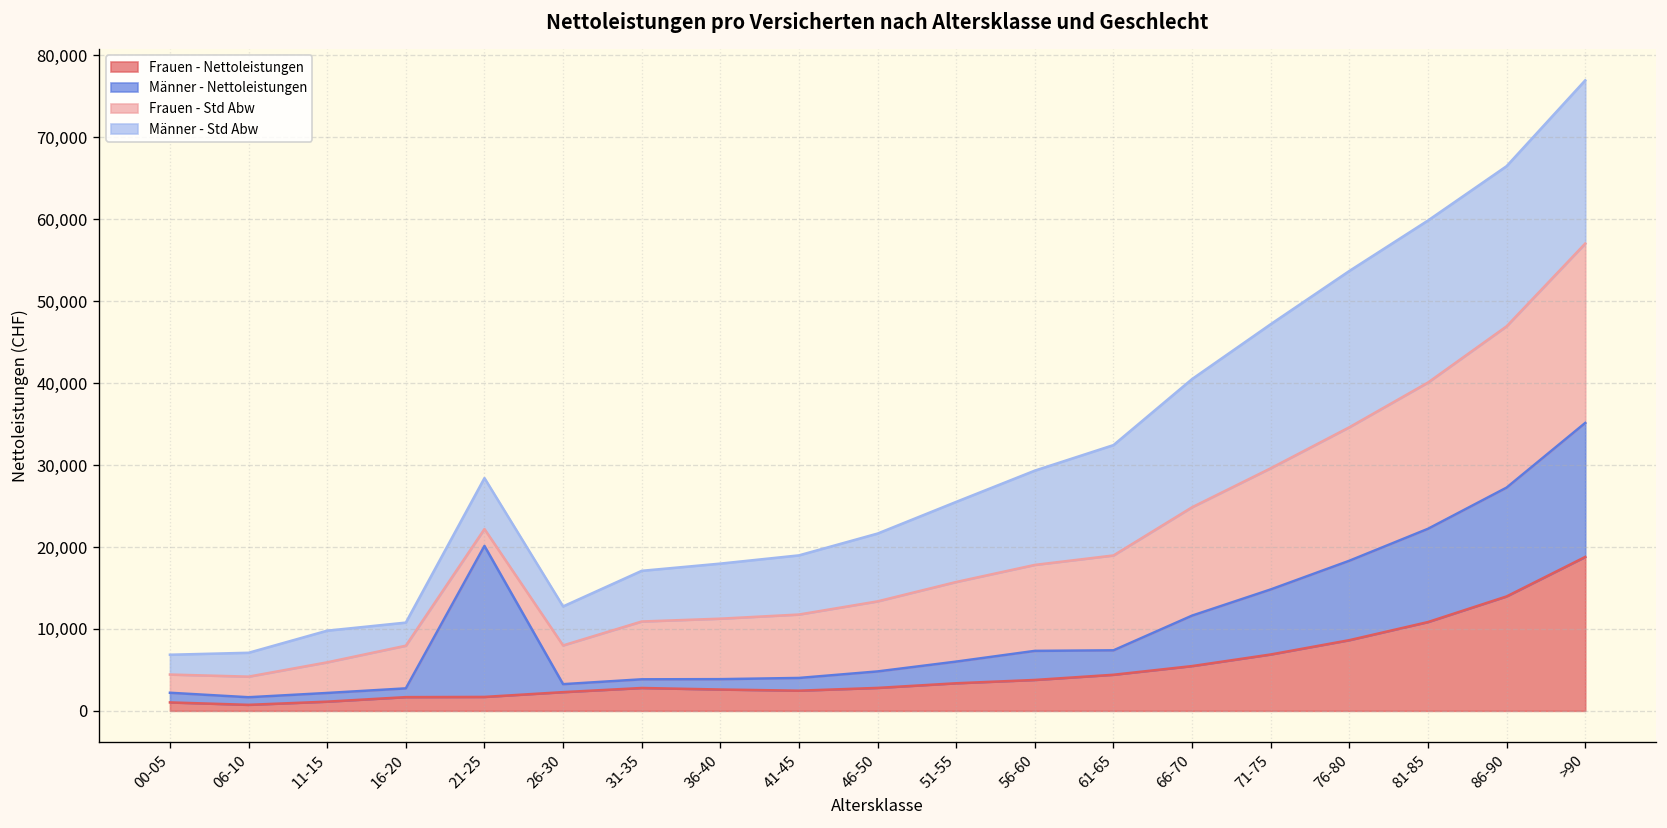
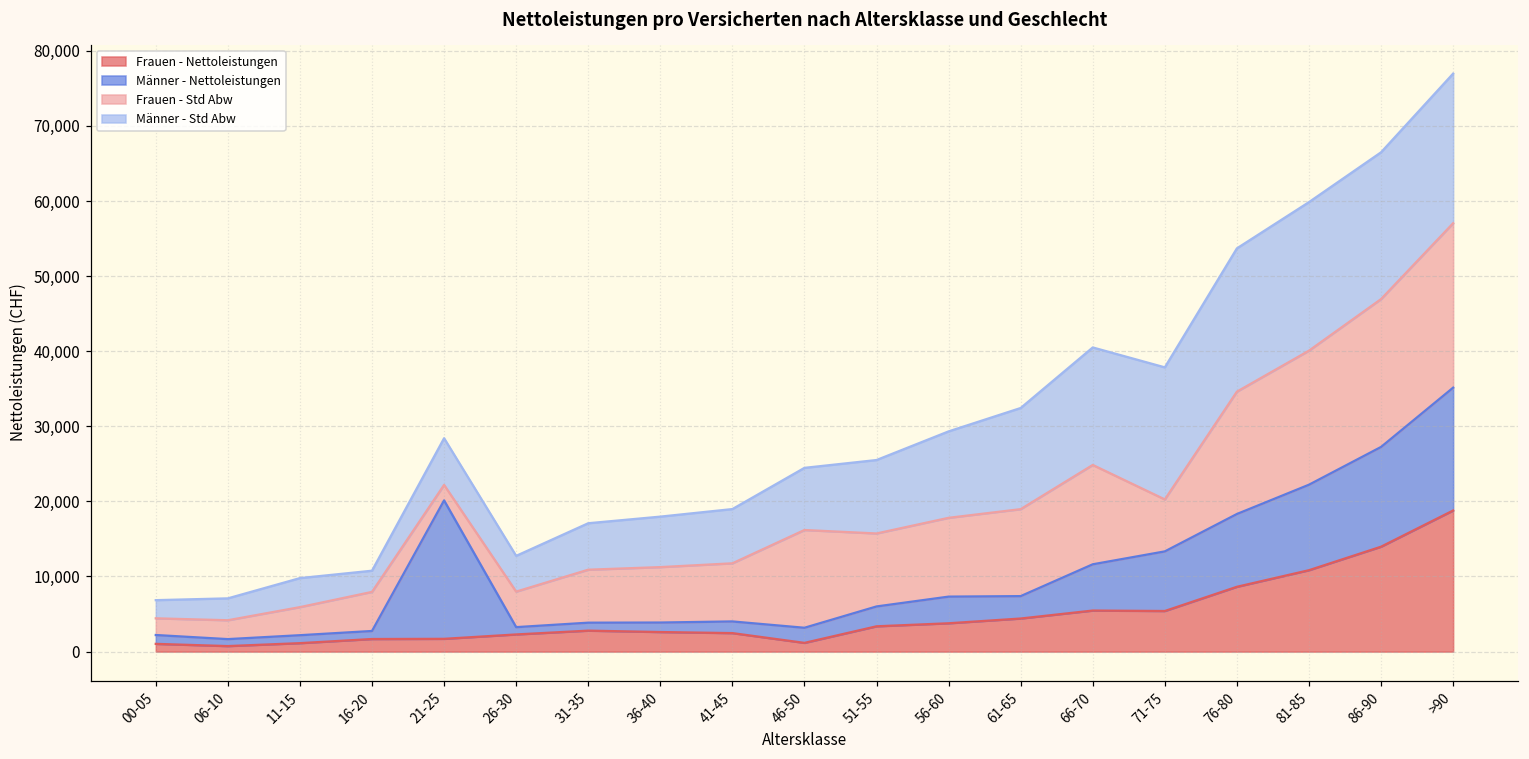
  {
    "Frauen - Nettoleistungen": {
      "00-05": "1,000",
      "06-10": "1,000",
      "11-15": "1,000",
      "16-20": "2,000",
      "21-25": "2,000",
      "26-30": "2,000",
      "31-35": "3,000",
      "36-40": "3,000",
      "41-45": "2,000",
-     "46-50": "3,000",
+     "46-50": "1,000",
      "51-55": "3,000",
      "56-60": "4,000",
      "61-65": "4,000",
      "66-70": "5,000",
-     "71-75": "7,000",
+     "71-75": "5,000",
      "76-80": "9,000",
      "81-85": "11,000",
      "86-90": "14,000",
      ">90": "19,000"
    },
    "Männer - Nettoleistungen": {
      "00-05": "1,000",
      "06-10": "1,000",
      "11-15": "1,000",
      "16-20": "1,000",
      "21-25": "18,000",
      "26-30": "1,000",
      "31-35": "1,000",
      "36-40": "1,000",
      "41-45": "2,000",
      "46-50": "2,000",
      "51-55": "3,000",
      "56-60": "4,000",
      "61-65": "3,000",
      "66-70": "6,000",
      "71-75": "8,000",
      "76-80": "10,000",
      "81-85": "11,000",
      "86-90": "13,000",
      ">90": "16,000"
    },
    "Frauen - Std Abw": {
      "00-05": "2,000",
      "06-10": "3,000",
      "11-15": "4,000",
      "16-20": "5,000",
      "21-25": "2,000",
      "26-30": "5,000",
      "31-35": "7,000",
      "36-40": "7,000",
      "41-45": "8,000",
-     "46-50": "9,000",
+     "46-50": "13,000",
      "51-55": "10,000",
      "56-60": "10,000",
      "61-65": "12,000",
      "66-70": "13,000",
-     "71-75": "15,000",
+     "71-75": "7,000",
      "76-80": "16,000",
      "81-85": "18,000",
      "86-90": "20,000",
      ">90": "22,000"
    },
    "Männer - Std Abw": {
      "00-05": "2,000",
      "06-10": "3,000",
      "11-15": "4,000",
      "16-20": "3,000",
      "21-25": "6,000",
      "26-30": "5,000",
      "31-35": "6,000",
      "36-40": "7,000",
      "41-45": "7,000",
      "46-50": "8,000",
      "51-55": "10,000",
      "56-60": "12,000",
      "61-65": "13,000",
      "66-70": "16,000",
      "71-75": "18,000",
      "76-80": "19,000",
      "81-85": "20,000",
      "86-90": "20,000",
      ">90": "20,000"
    }
  }
